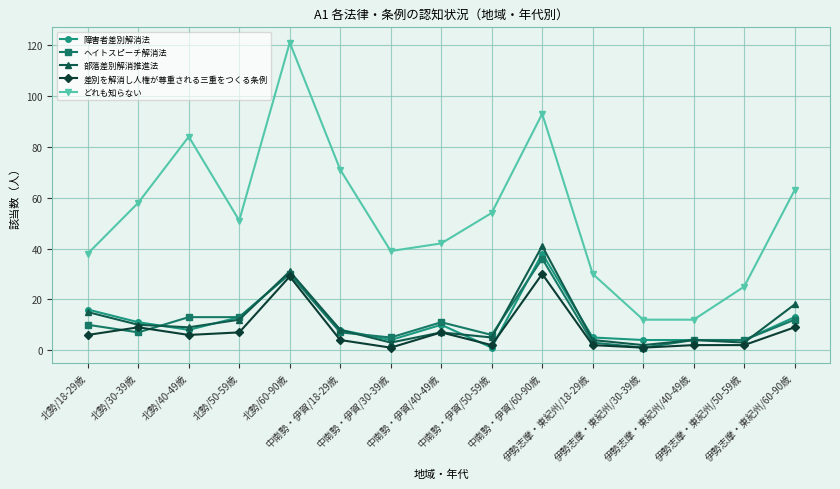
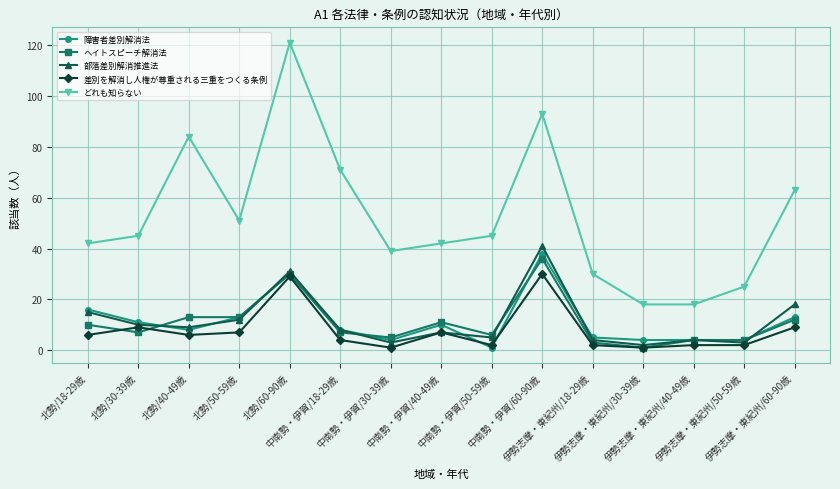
  {
    "どれも知らない": {
-     "北勢/18-29歳": 38,
-     "北勢/30-39歳": 58,
+     "北勢/18-29歳": 42,
+     "北勢/30-39歳": 45,
      "北勢/40-49歳": 84,
      "北勢/50-59歳": 51,
      "北勢/60-90歳": 121,
      "中南勢・伊賀/18-29歳": 71,
      "中南勢・伊賀/30-39歳": 39,
      "中南勢・伊賀/40-49歳": 42,
-     "中南勢・伊賀/50-59歳": 54,
+     "中南勢・伊賀/50-59歳": 45,
      "中南勢・伊賀/60-90歳": 93,
      "伊勢志摩・東紀州/18-29歳": 30,
-     "伊勢志摩・東紀州/30-39歳": 12,
-     "伊勢志摩・東紀州/40-49歳": 12,
+     "伊勢志摩・東紀州/30-39歳": 18,
+     "伊勢志摩・東紀州/40-49歳": 18,
      "伊勢志摩・東紀州/50-59歳": 25,
      "伊勢志摩・東紀州/60-90歳": 63
    }
  }
